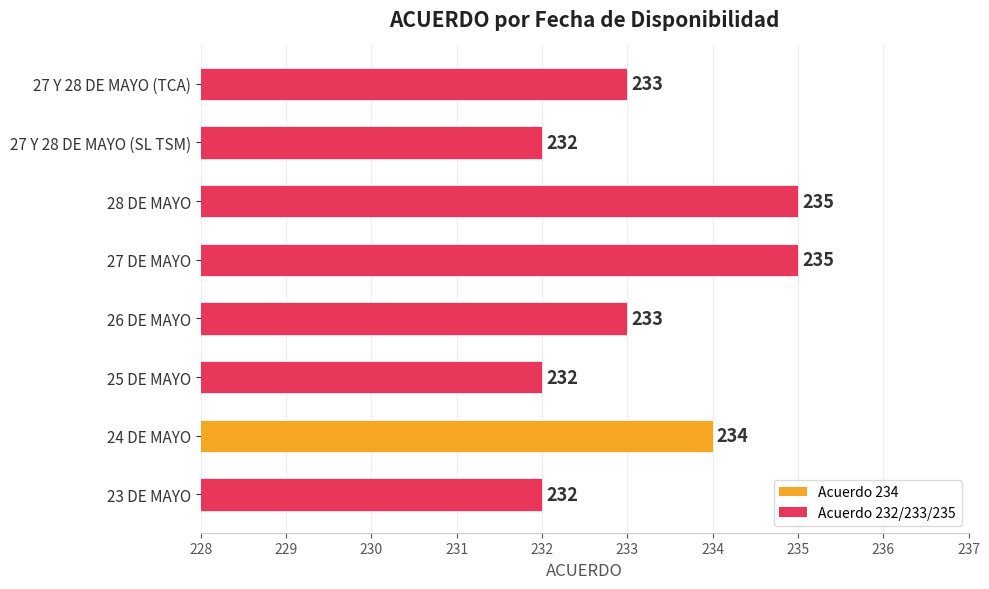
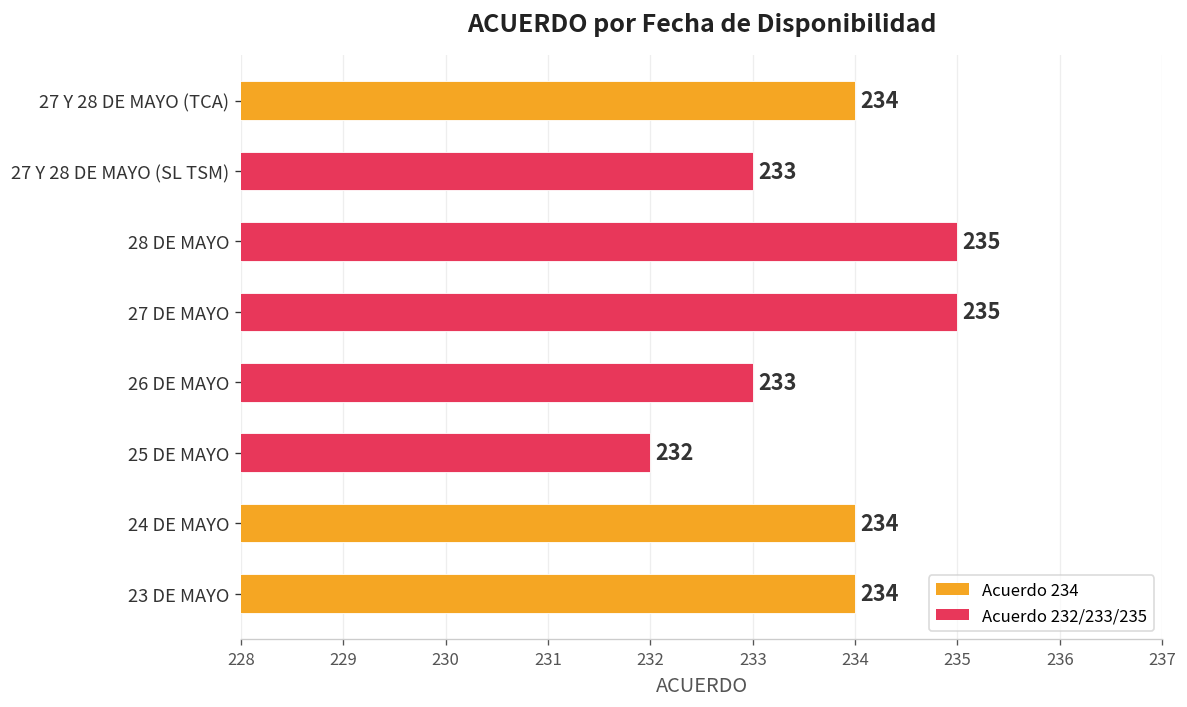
  {
-   "27 Y 28 DE MAYO (TCA)": 233,
-   "27 Y 28 DE MAYO (SL TSM)": 232,
+   "27 Y 28 DE MAYO (TCA)": 234,
+   "27 Y 28 DE MAYO (SL TSM)": 233,
    "28 DE MAYO": 235,
    "27 DE MAYO": 235,
    "26 DE MAYO": 233,
    "25 DE MAYO": 232,
    "24 DE MAYO": 234,
-   "23 DE MAYO": 232
+   "23 DE MAYO": 234
  }
